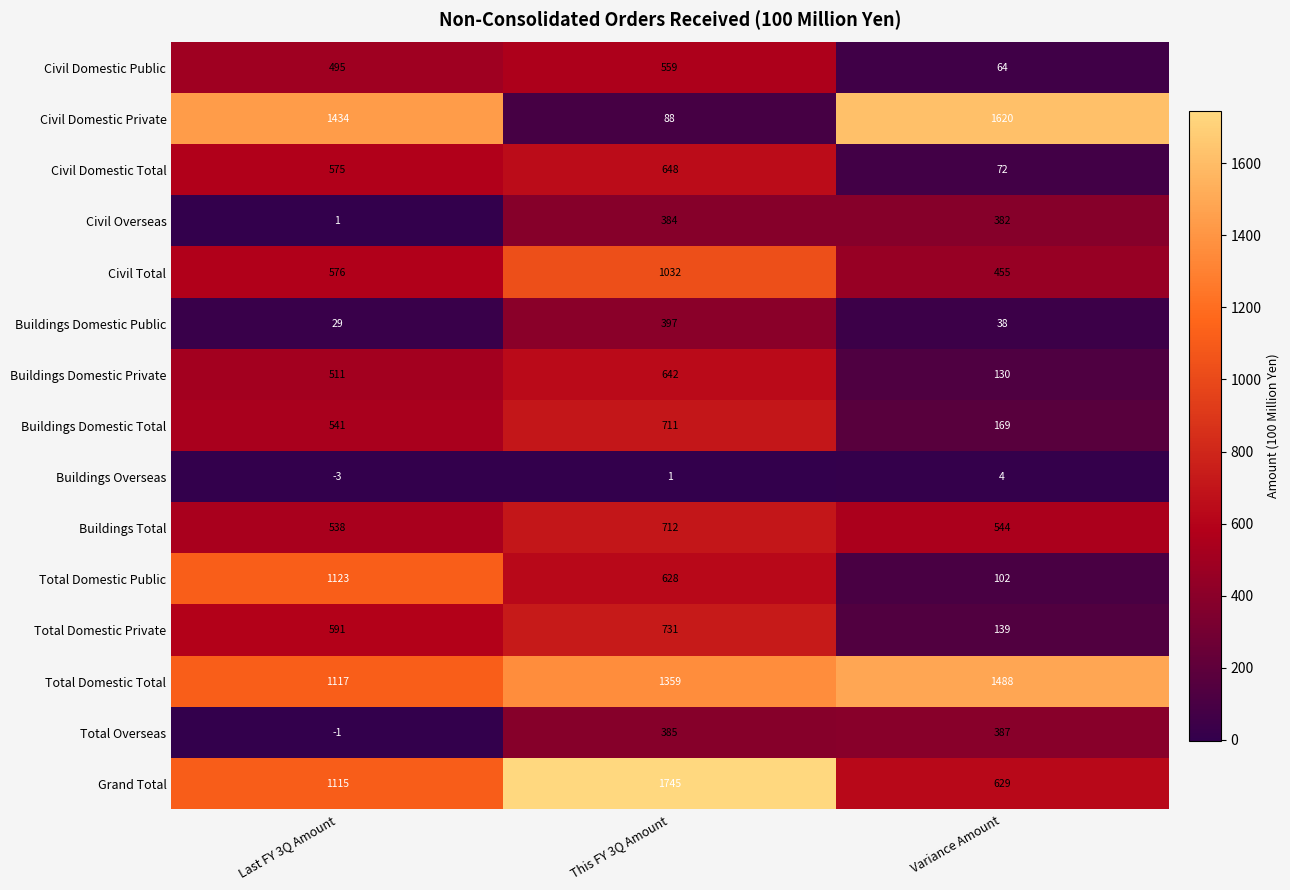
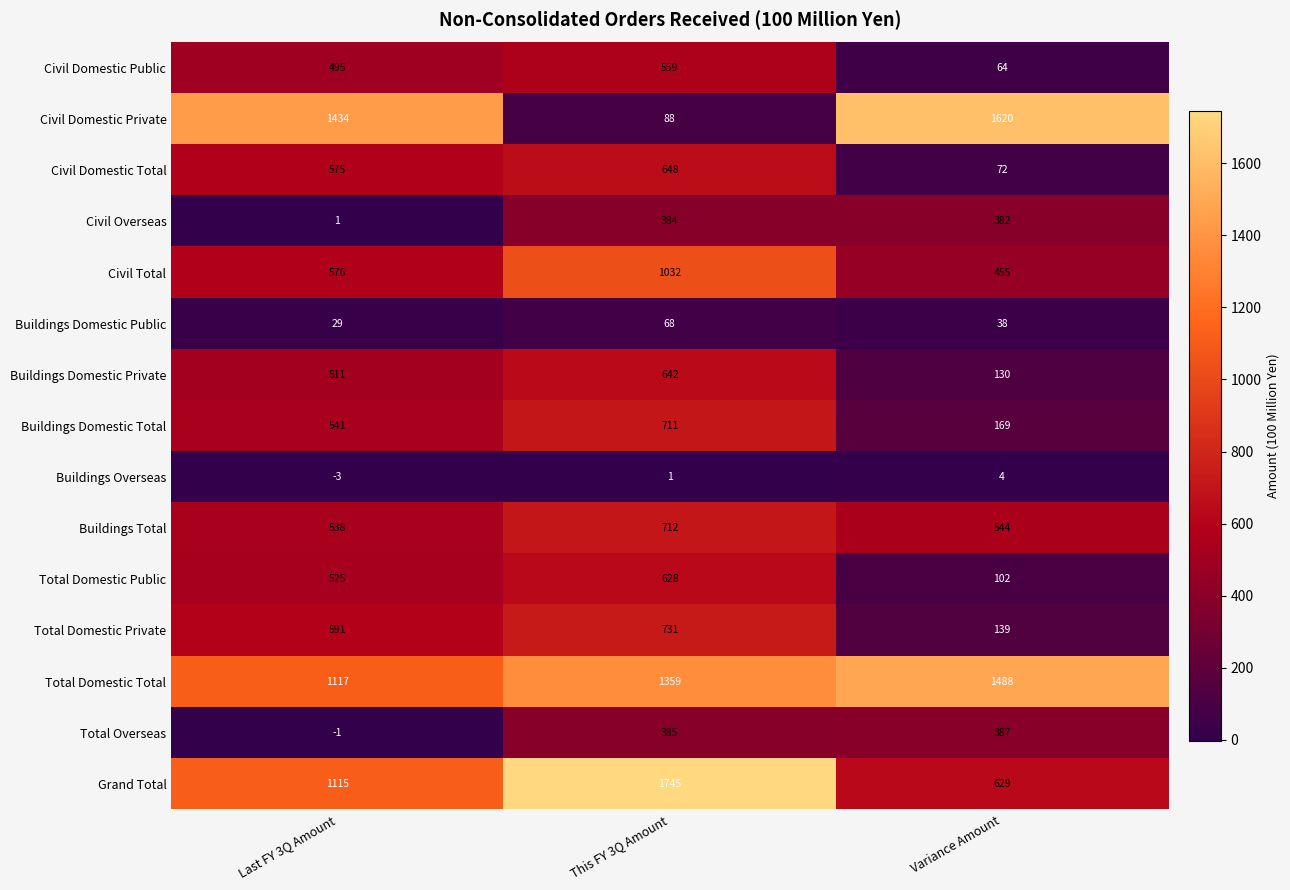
  {
    "Civil Domestic Public": {
      "Last FY 3Q Amount": 495,
      "This FY 3Q Amount": 559,
      "Variance Amount": 64
    },
    "Civil Domestic Private": {
      "Last FY 3Q Amount": 1434,
      "This FY 3Q Amount": 88,
      "Variance Amount": 1620
    },
    "Civil Domestic Total": {
      "Last FY 3Q Amount": 575,
      "This FY 3Q Amount": 648,
      "Variance Amount": 72
    },
    "Civil Overseas": {
      "Last FY 3Q Amount": 1,
      "This FY 3Q Amount": 384,
      "Variance Amount": 382
    },
    "Civil Total": {
      "Last FY 3Q Amount": 576,
      "This FY 3Q Amount": 1032,
      "Variance Amount": 455
    },
    "Buildings Domestic Public": {
      "Last FY 3Q Amount": 29,
-     "This FY 3Q Amount": 397,
+     "This FY 3Q Amount": 68,
      "Variance Amount": 38
    },
    "Buildings Domestic Private": {
      "Last FY 3Q Amount": 511,
      "This FY 3Q Amount": 642,
      "Variance Amount": 130
    },
    "Buildings Domestic Total": {
      "Last FY 3Q Amount": 541,
      "This FY 3Q Amount": 711,
      "Variance Amount": 169
    },
    "Buildings Overseas": {
      "Last FY 3Q Amount": -3,
      "This FY 3Q Amount": 1,
      "Variance Amount": 4
    },
    "Buildings Total": {
      "Last FY 3Q Amount": 538,
      "This FY 3Q Amount": 712,
      "Variance Amount": 544
    },
    "Total Domestic Public": {
-     "Last FY 3Q Amount": 1123,
+     "Last FY 3Q Amount": 525,
      "This FY 3Q Amount": 628,
      "Variance Amount": 102
    },
    "Total Domestic Private": {
      "Last FY 3Q Amount": 591,
      "This FY 3Q Amount": 731,
      "Variance Amount": 139
    },
    "Total Domestic Total": {
      "Last FY 3Q Amount": 1117,
      "This FY 3Q Amount": 1359,
      "Variance Amount": 1488
    },
    "Total Overseas": {
      "Last FY 3Q Amount": -1,
      "This FY 3Q Amount": 385,
      "Variance Amount": 387
    },
    "Grand Total": {
      "Last FY 3Q Amount": 1115,
      "This FY 3Q Amount": 1745,
      "Variance Amount": 629
    }
  }
